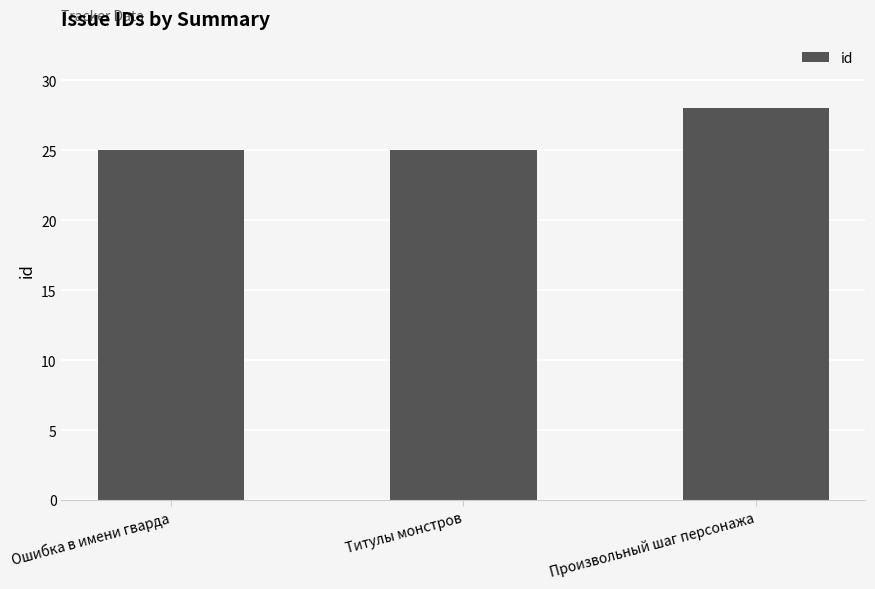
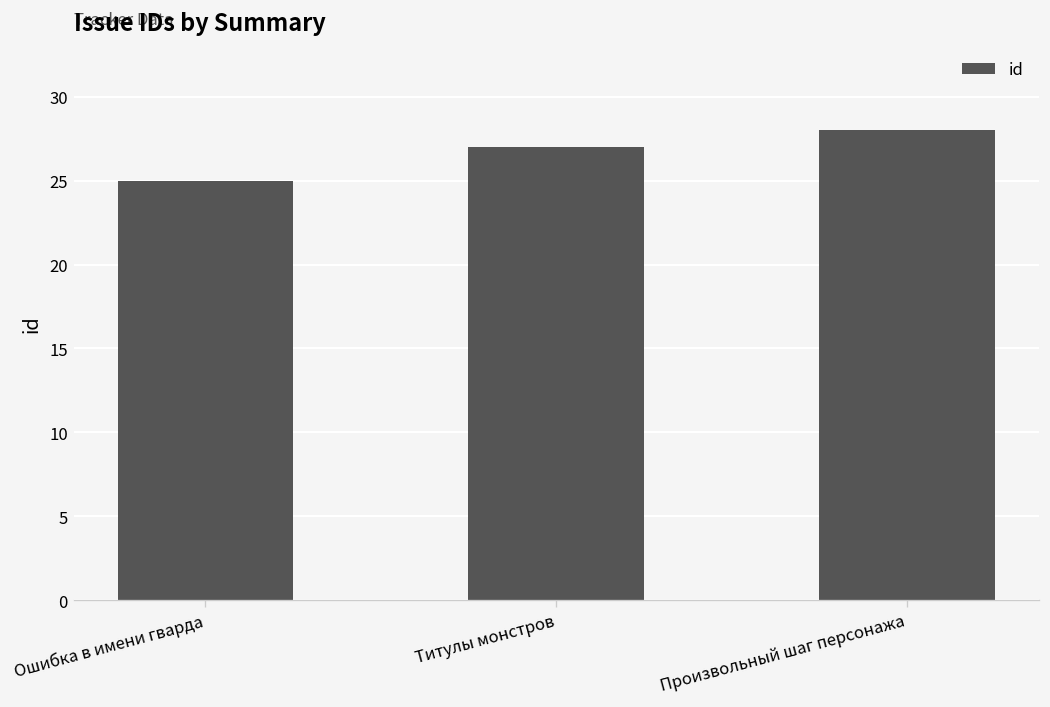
  {
    "Ошибка в имени гварда": 25,
-   "Титулы монстров": 25,
+   "Титулы монстров": 27,
    "Произвольный шаг персонажа": 28
  }
